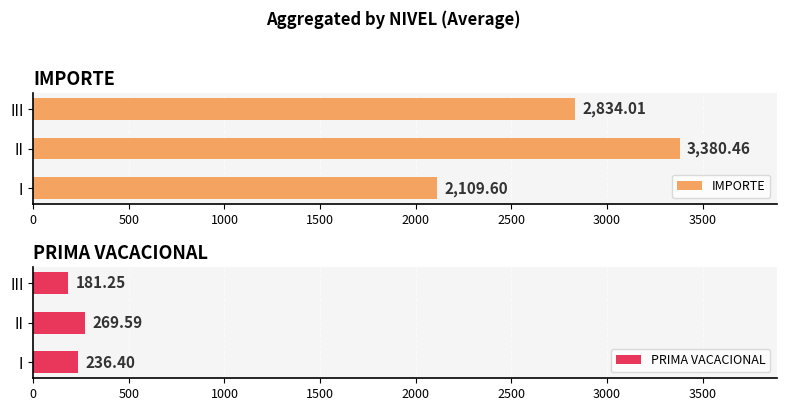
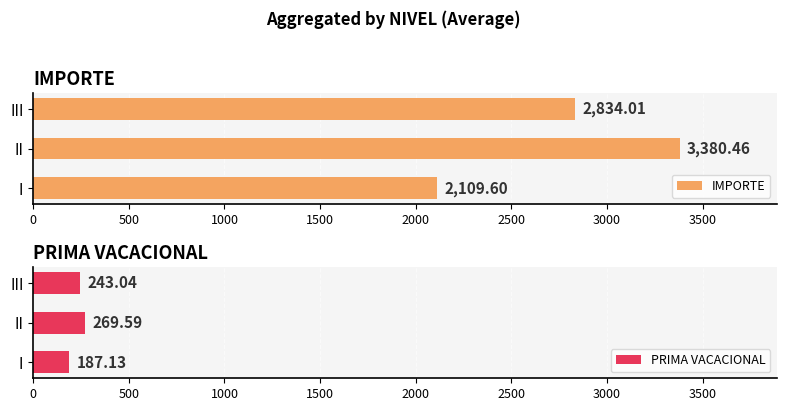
  {
    "IMPORTE": {
      "III": "2,834.01",
      "II": "3,380.46",
      "I": "2,109.60"
    },
    "PRIMA VACACIONAL": {
-     "III": "181.25",
+     "III": "243.04",
      "II": "269.59",
-     "I": "236.40"
+     "I": "187.13"
    }
  }
